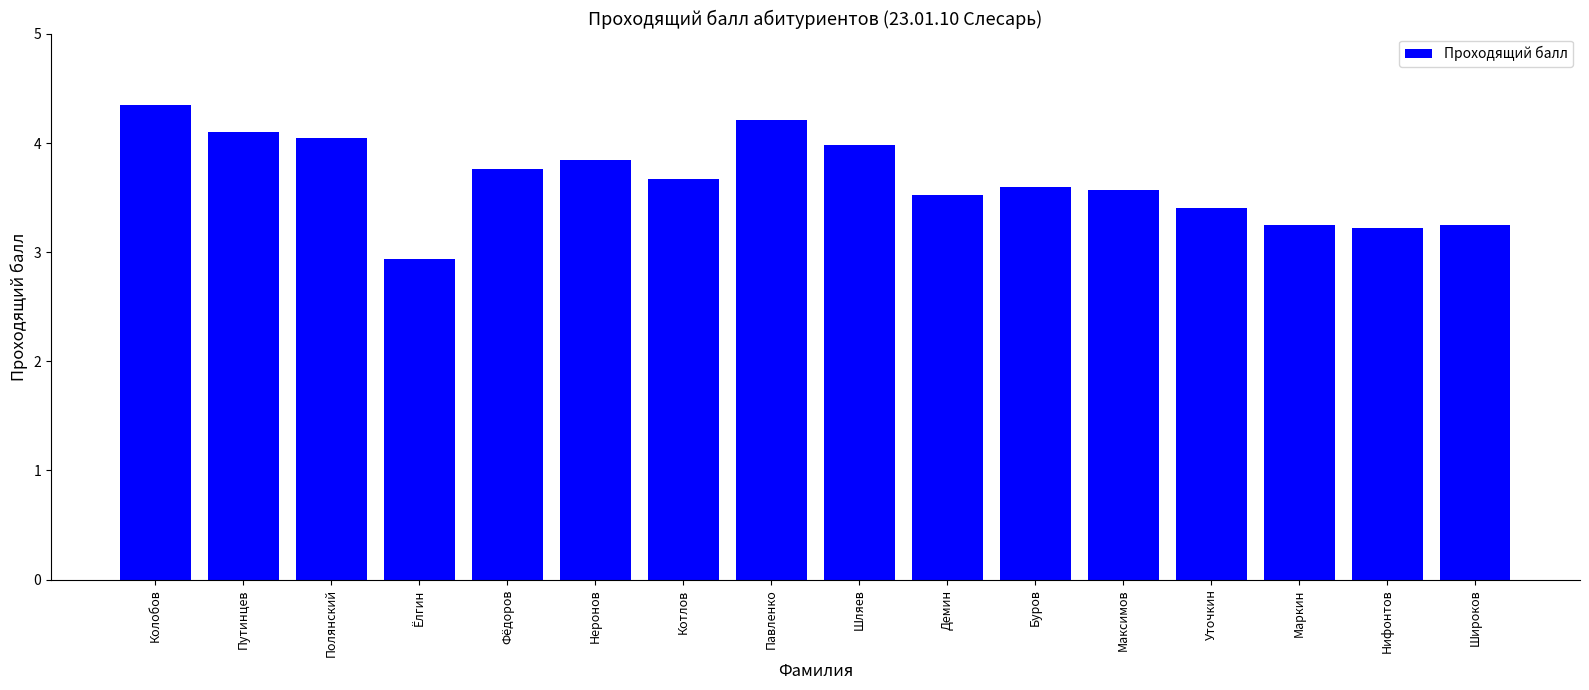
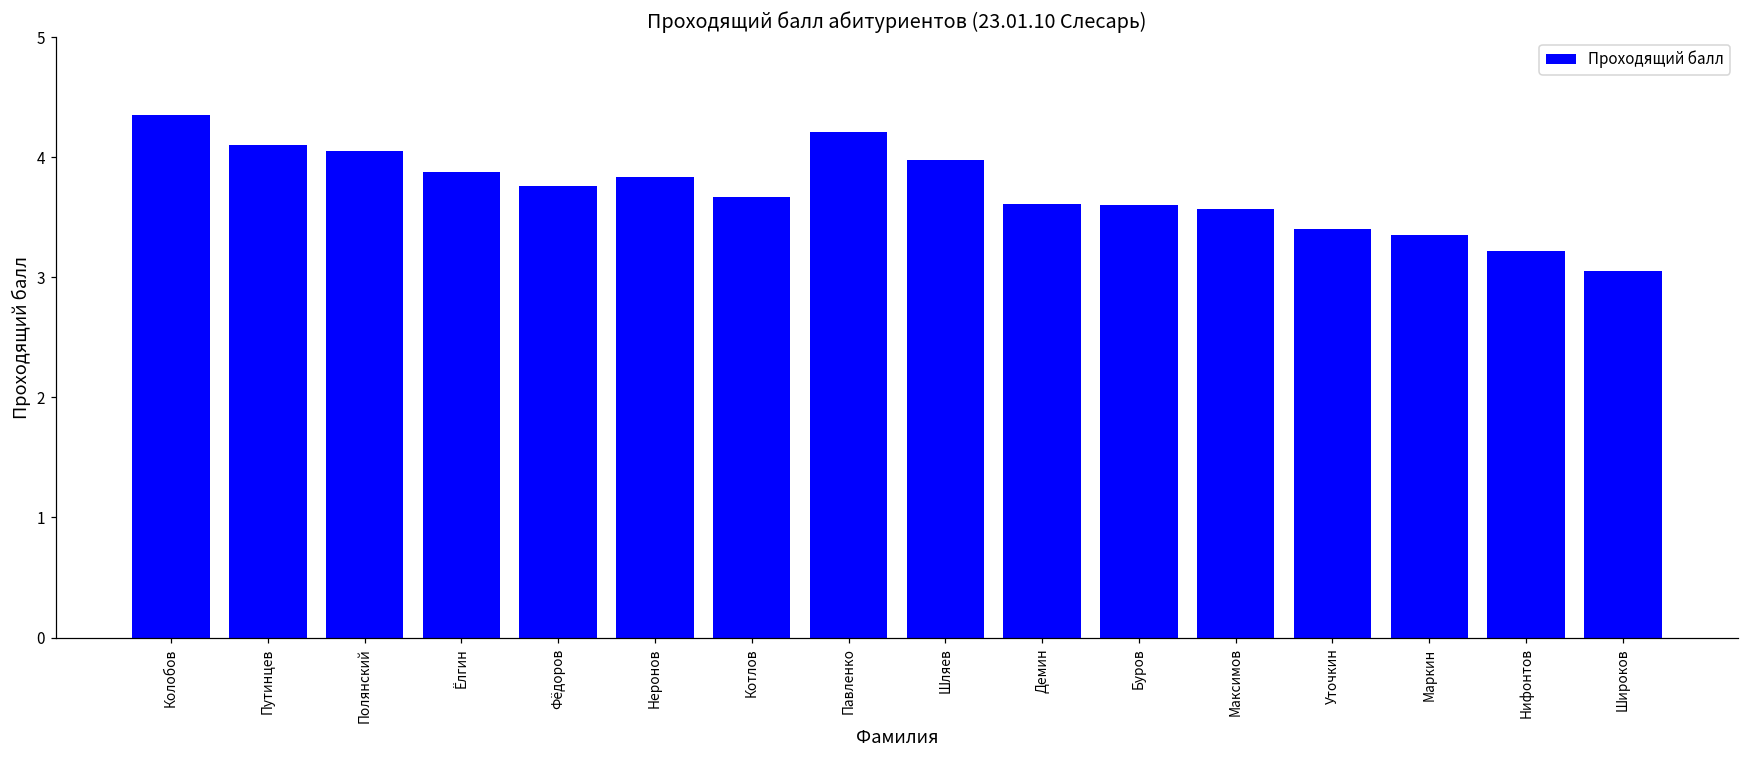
  {
    "Колобов": 4.35,
    "Путинцев": 4.10,
    "Полянский": 4.05,
-   "Ёлгин": 2.94,
+   "Ёлгин": 3.88,
    "Фёдоров": 3.76,
    "Неронов": 3.84,
    "Котлов": 3.67,
    "Павленко": 4.21,
    "Шляев": 3.98,
-   "Демин": 3.52,
+   "Демин": 3.61,
    "Буров": 3.60,
    "Максимов": 3.57,
    "Уточкин": 3.40,
-   "Маркин": 3.25,
+   "Маркин": 3.35,
    "Нифонтов": 3.22,
-   "Широков": 3.25
+   "Широков": 3.05
  }
